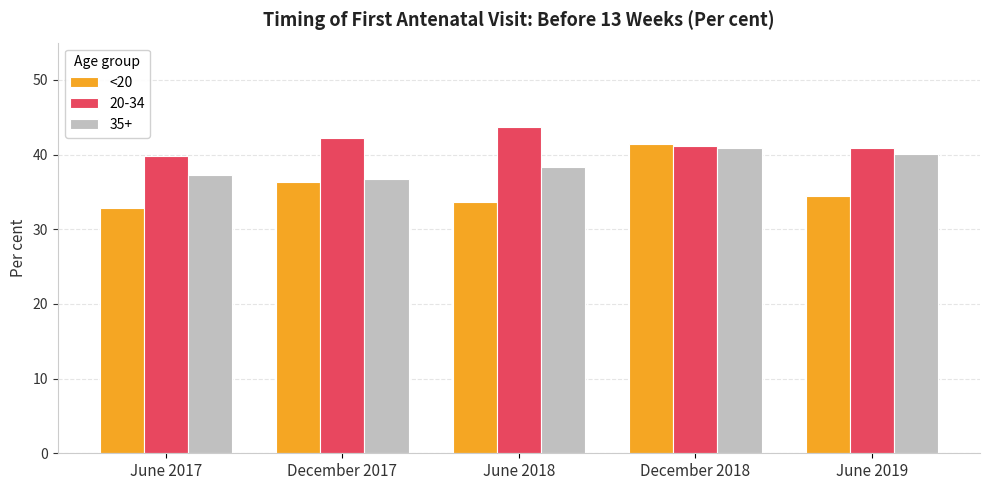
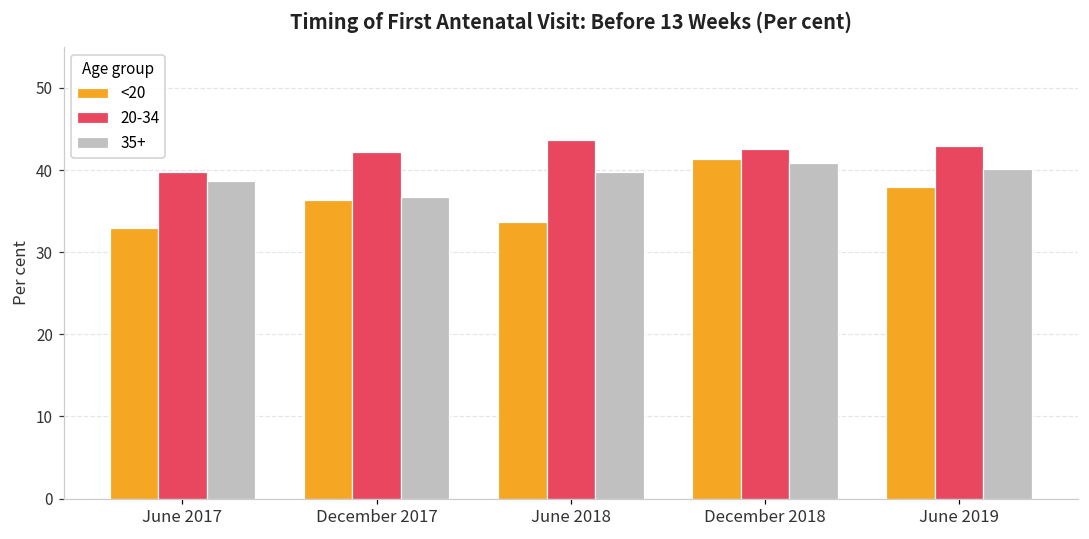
  {
    "<20": {
      "June 2017": 33,
      "December 2017": 36,
      "June 2018": 34,
      "December 2018": 41,
-     "June 2019": 35
+     "June 2019": 38
    },
    "20-34": {
      "June 2017": 40,
      "December 2017": 42,
      "June 2018": 44,
-     "December 2018": 41,
-     "June 2019": 41
+     "December 2018": 43,
+     "June 2019": 43
    },
    "35+": {
-     "June 2017": 37,
+     "June 2017": 39,
      "December 2017": 37,
-     "June 2018": 38,
+     "June 2018": 40,
      "December 2018": 41,
      "June 2019": 40
    }
  }
